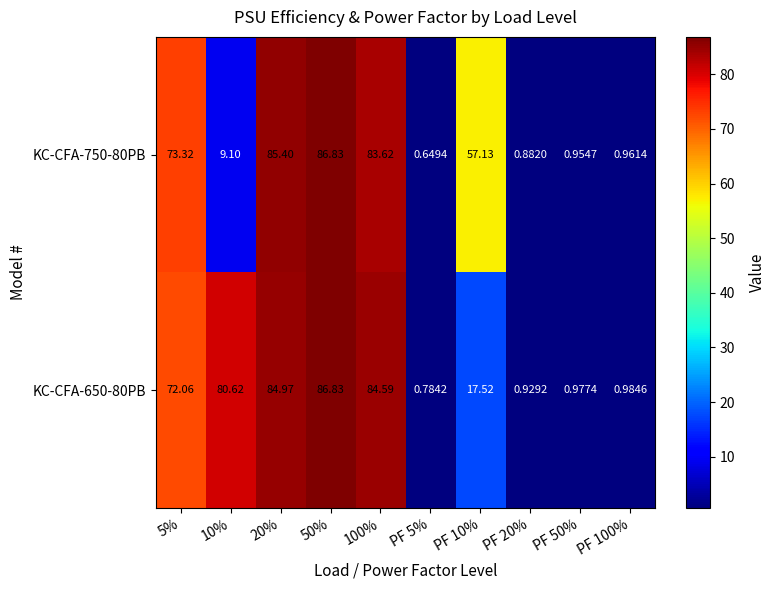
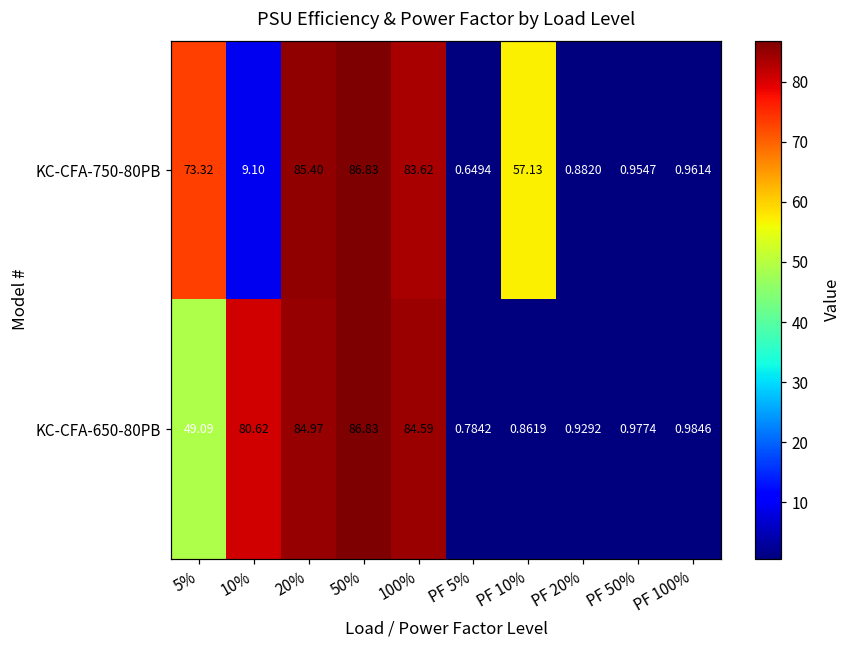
  {
    "KC-CFA-750-80PB": {
      "5%": 73.32,
      "10%": 9.10,
      "20%": 85.40,
      "50%": 86.83,
      "100%": 83.62,
      "PF 5%": 0.6494,
      "PF 10%": 57.13,
      "PF 20%": 0.8820,
      "PF 50%": 0.9547,
      "PF 100%": 0.9614
    },
    "KC-CFA-650-80PB": {
-     "5%": 72.06,
+     "5%": 49.09,
      "10%": 80.62,
      "20%": 84.97,
      "50%": 86.83,
      "100%": 84.59,
      "PF 5%": 0.7842,
-     "PF 10%": 17.52,
+     "PF 10%": 0.8619,
      "PF 20%": 0.9292,
      "PF 50%": 0.9774,
      "PF 100%": 0.9846
    }
  }
